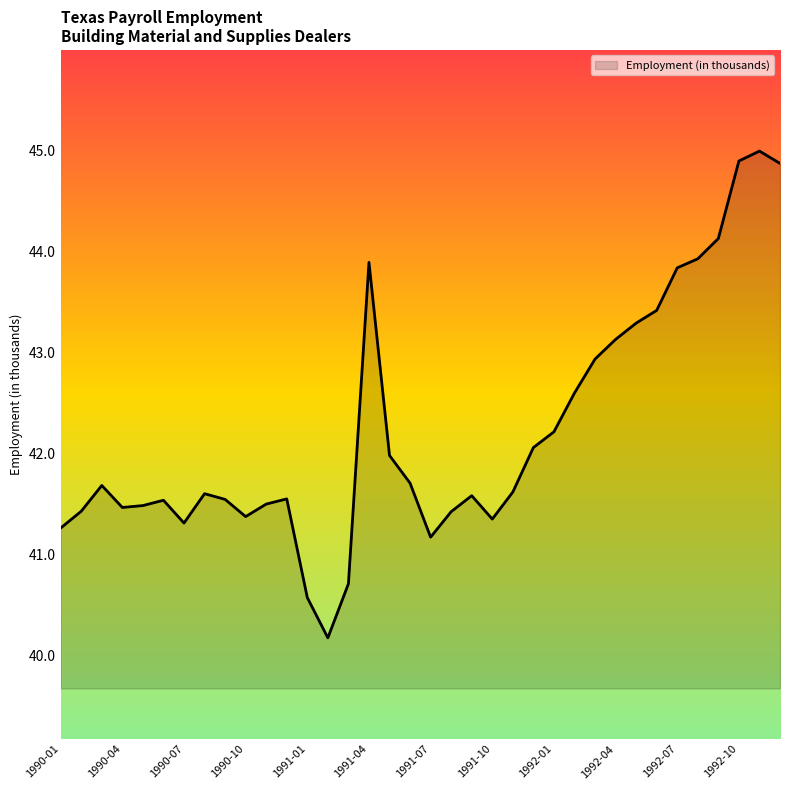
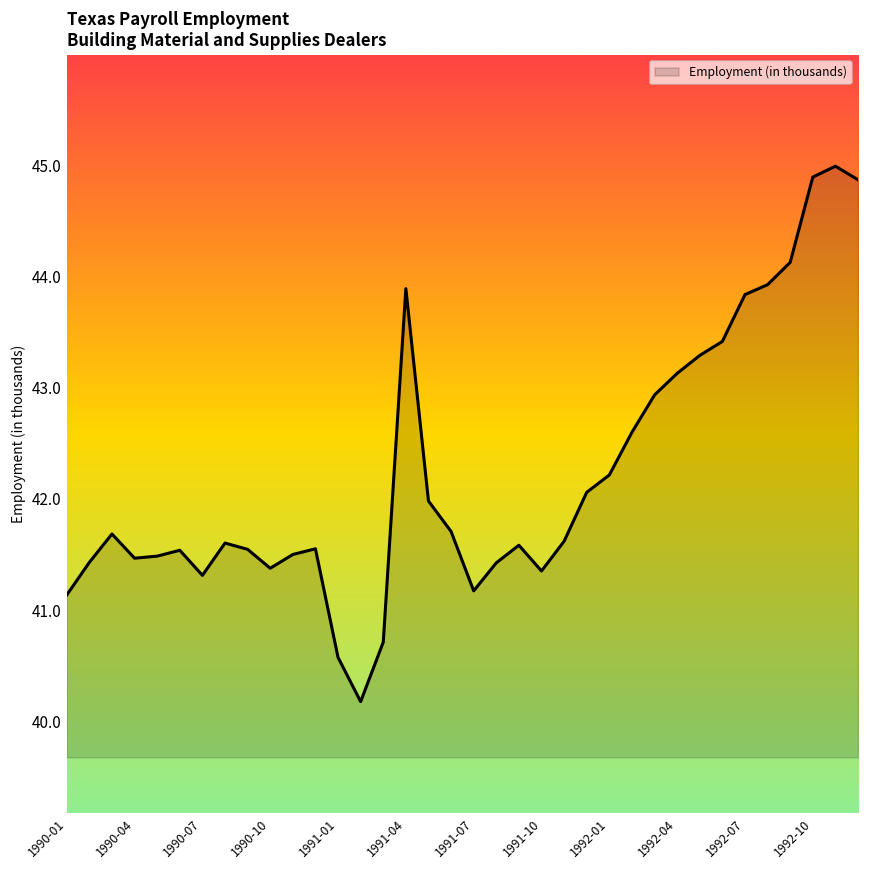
  {
-   "1990-01": 41.26,
+   "1990-01": 41.14,
    "1990-04": 41.47,
    "1990-07": 41.31,
    "1990-10": 41.38,
    "1991-01": 40.58,
    "1991-04": 43.89,
    "1991-07": 41.17,
    "1991-10": 41.35,
    "1992-01": 42.21,
    "1992-04": 43.13,
    "1992-07": 43.84,
    "1992-10": 44.89
  }
